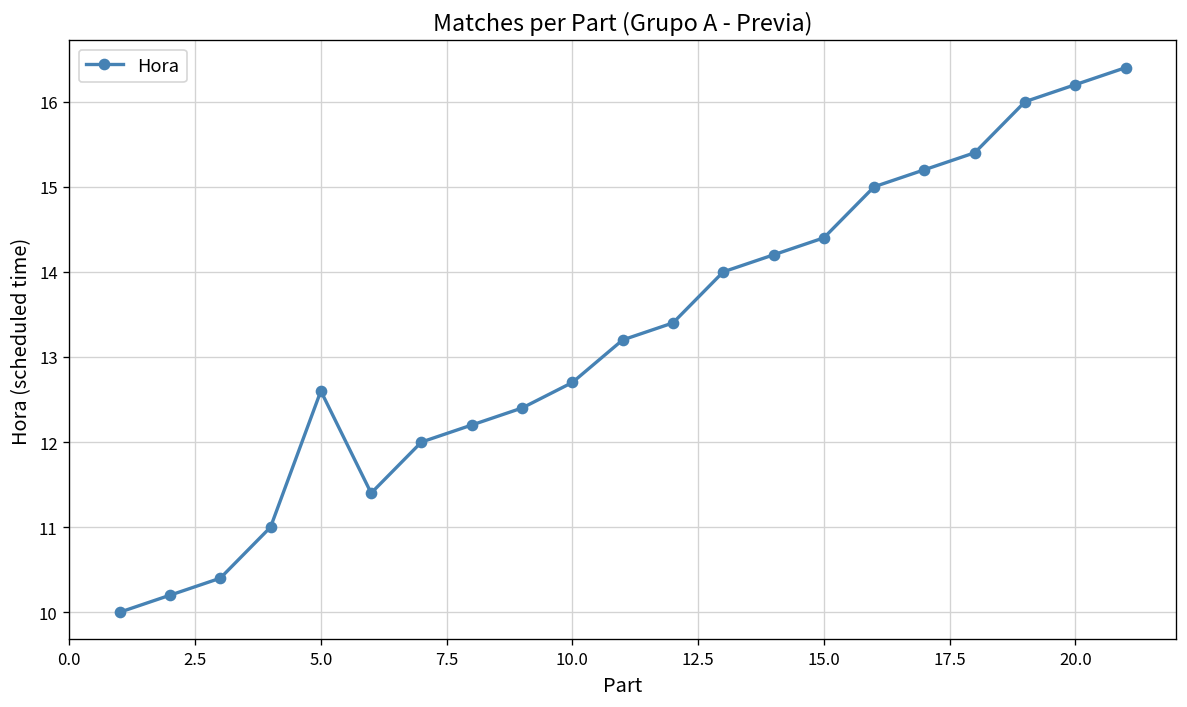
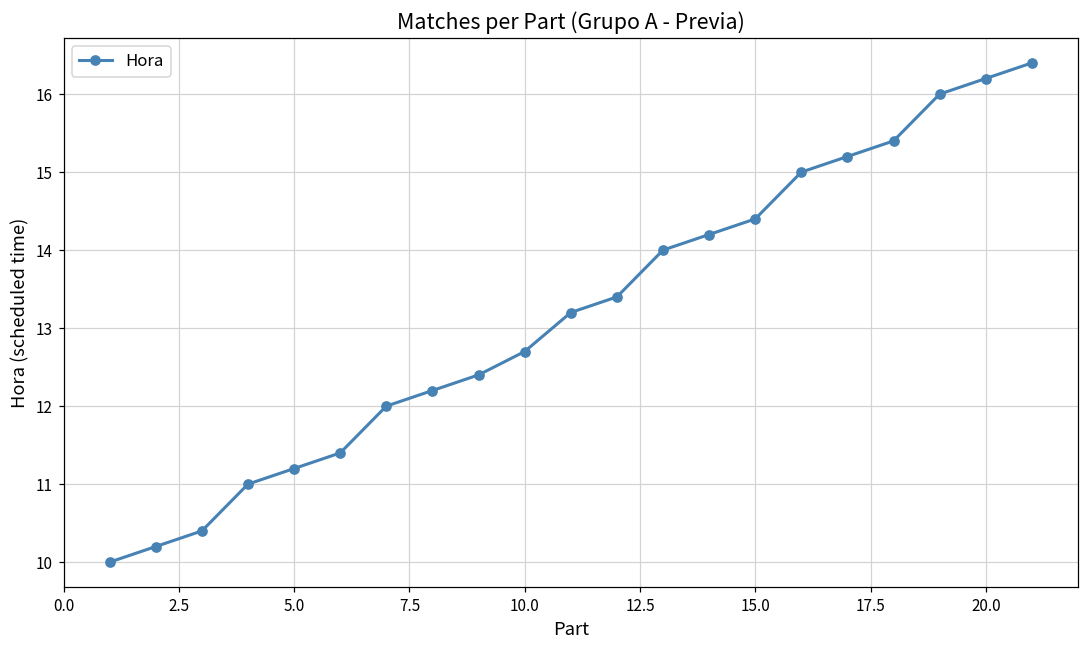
  {
-   "5.0": 12.6,
+   "5.0": 11.2,
    "10.0": 12.7,
    "15.0": 14.4,
    "20.0": 16.2
  }
